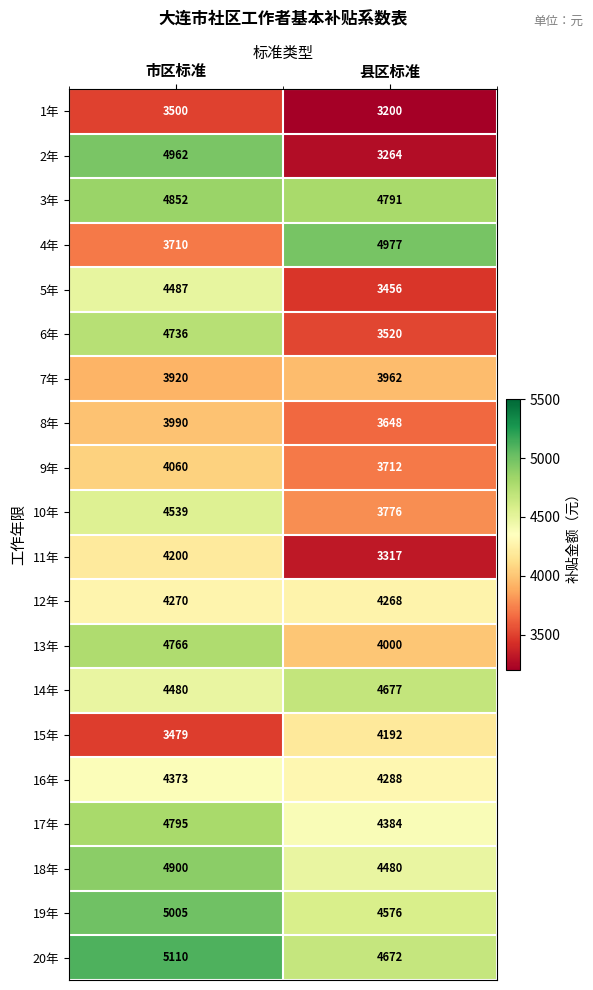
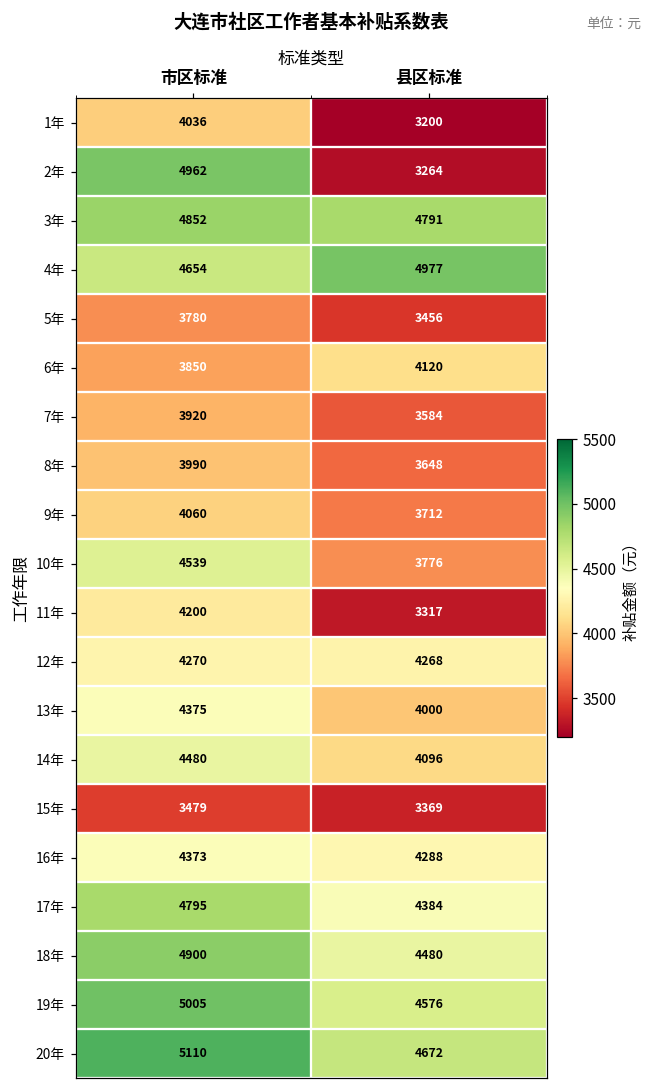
  {
    "1年": {
-     "市区标准": 3500,
+     "市区标准": 4036,
      "县区标准": 3200
    },
    "2年": {
      "市区标准": 4962,
      "县区标准": 3264
    },
    "3年": {
      "市区标准": 4852,
      "县区标准": 4791
    },
    "4年": {
-     "市区标准": 3710,
+     "市区标准": 4654,
      "县区标准": 4977
    },
    "5年": {
-     "市区标准": 4487,
+     "市区标准": 3780,
      "县区标准": 3456
    },
    "6年": {
-     "市区标准": 4736,
-     "县区标准": 3520
+     "市区标准": 3850,
+     "县区标准": 4120
    },
    "7年": {
      "市区标准": 3920,
-     "县区标准": 3962
+     "县区标准": 3584
    },
    "8年": {
      "市区标准": 3990,
      "县区标准": 3648
    },
    "9年": {
      "市区标准": 4060,
      "县区标准": 3712
    },
    "10年": {
      "市区标准": 4539,
      "县区标准": 3776
    },
    "11年": {
      "市区标准": 4200,
      "县区标准": 3317
    },
    "12年": {
      "市区标准": 4270,
      "县区标准": 4268
    },
    "13年": {
-     "市区标准": 4766,
+     "市区标准": 4375,
      "县区标准": 4000
    },
    "14年": {
      "市区标准": 4480,
-     "县区标准": 4677
+     "县区标准": 4096
    },
    "15年": {
      "市区标准": 3479,
-     "县区标准": 4192
+     "县区标准": 3369
    },
    "16年": {
      "市区标准": 4373,
      "县区标准": 4288
    },
    "17年": {
      "市区标准": 4795,
      "县区标准": 4384
    },
    "18年": {
      "市区标准": 4900,
      "县区标准": 4480
    },
    "19年": {
      "市区标准": 5005,
      "县区标准": 4576
    },
    "20年": {
      "市区标准": 5110,
      "县区标准": 4672
    }
  }
